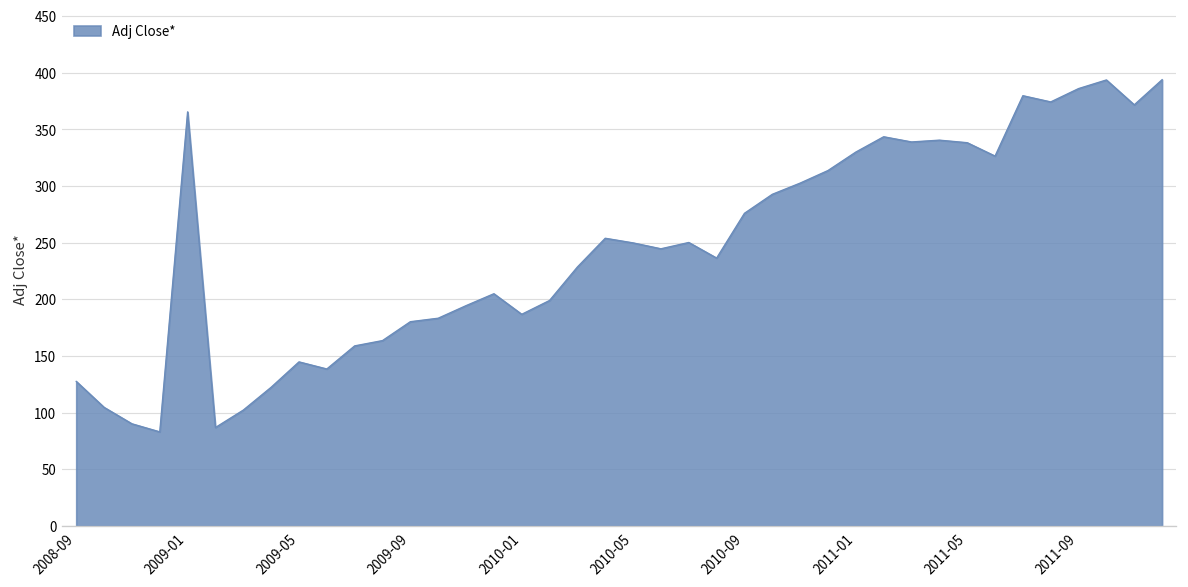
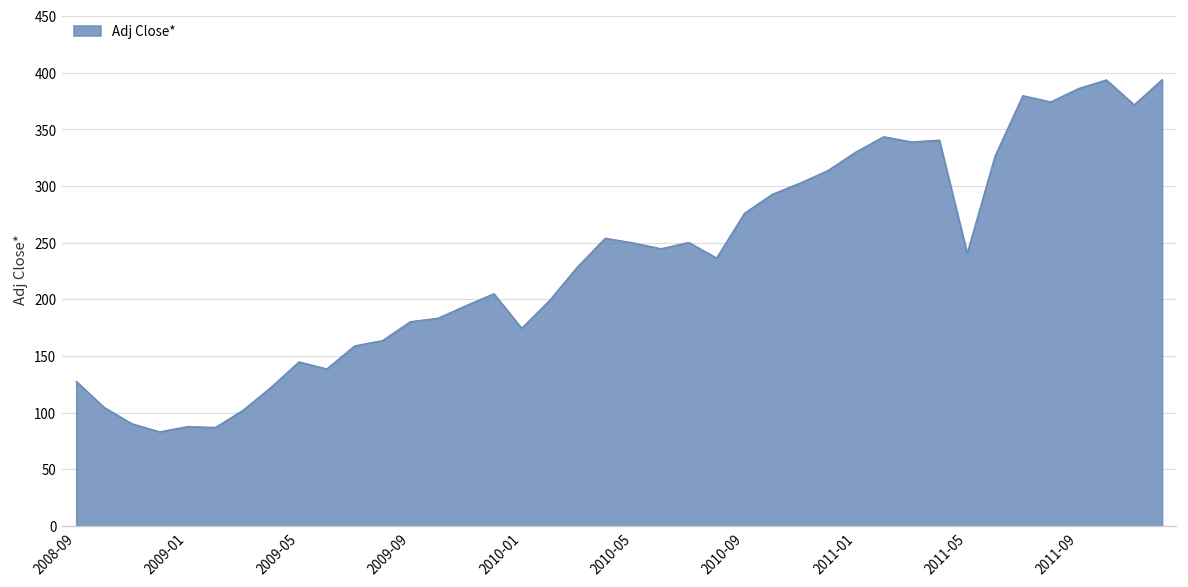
  {
    "2008-09": 130,
-   "2009-01": 370,
+   "2009-01": 90,
    "2009-05": 140,
    "2009-09": 180,
-   "2010-01": 190,
+   "2010-01": 170,
    "2010-05": 250,
    "2010-09": 280,
    "2011-01": 330,
-   "2011-05": 340,
+   "2011-05": 240,
    "2011-09": 390
  }
